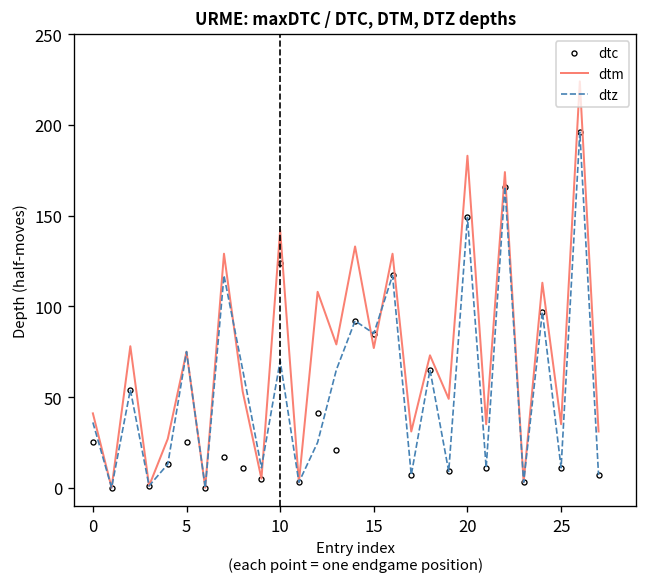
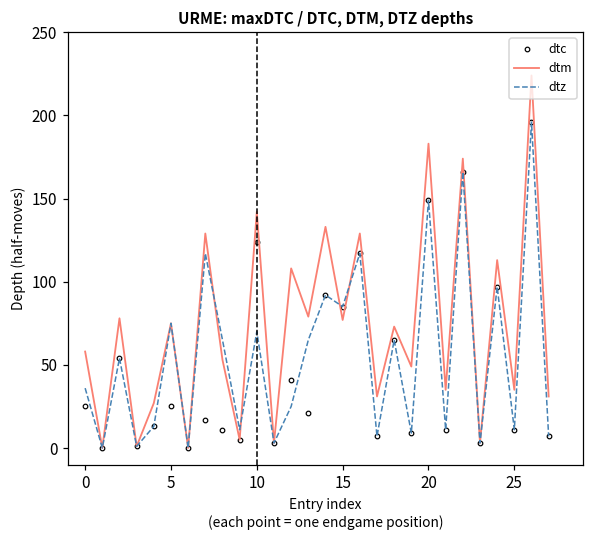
  {
    "dtc": {
      "0": 25
    },
    "dtm": {
-     "0": 41
+     "0": 58
    },
    "dtz": {
      "0": 36
    }
  }
